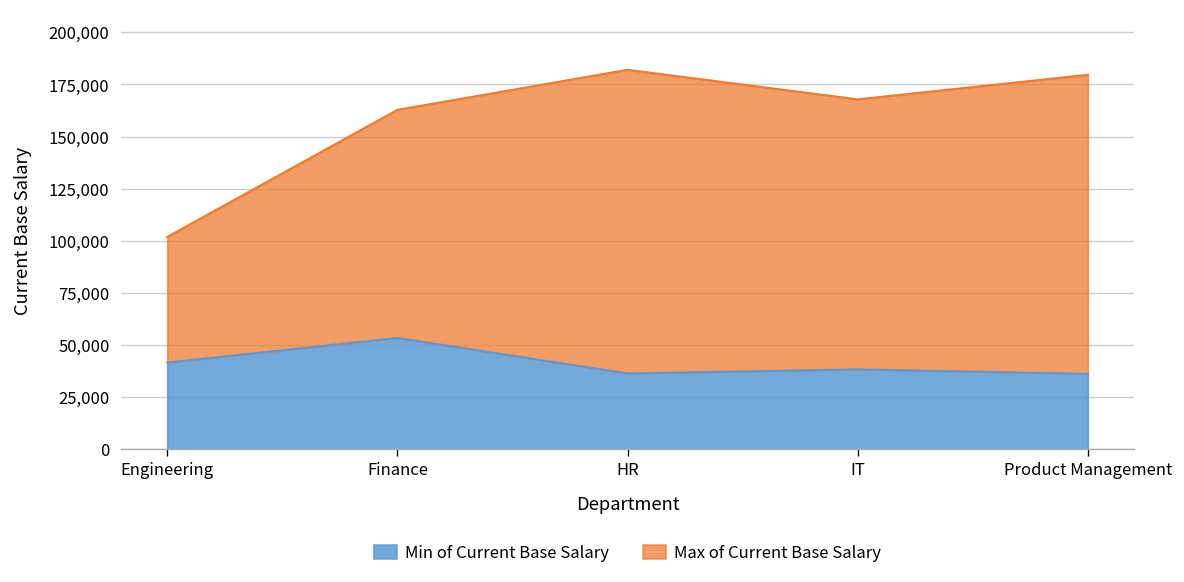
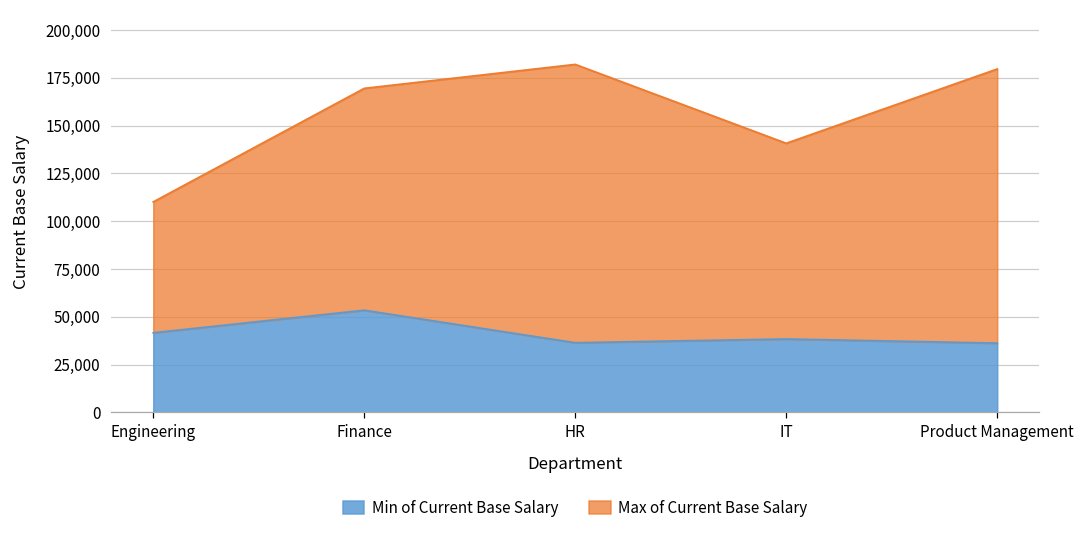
  {
    "Min of Current Base Salary": {
      "Engineering": "42,000",
      "Finance": "53,000",
      "HR": "36,000",
      "IT": "38,000",
      "Product Management": "36,000"
    },
    "Max of Current Base Salary": {
-     "Engineering": "102,000",
-     "Finance": "163,000",
+     "Engineering": "110,000",
+     "Finance": "170,000",
      "HR": "182,000",
-     "IT": "168,000",
+     "IT": "141,000",
      "Product Management": "180,000"
    }
  }
